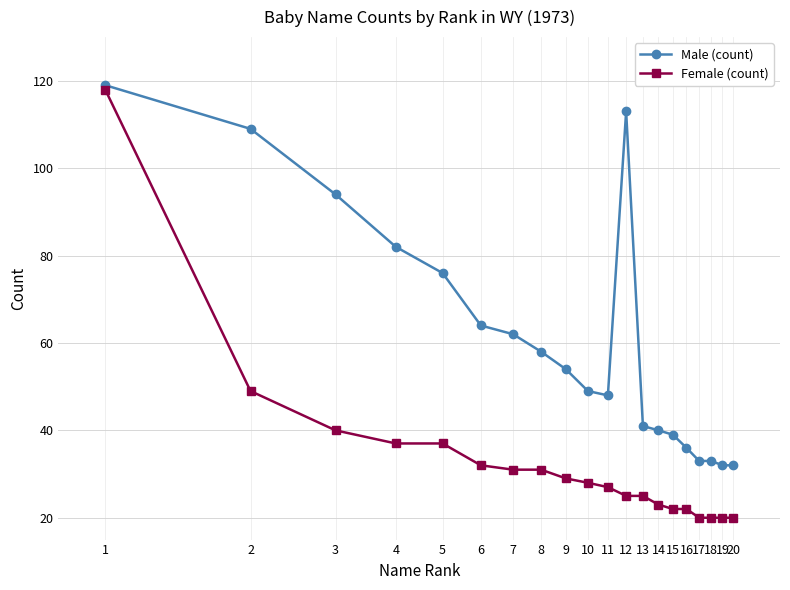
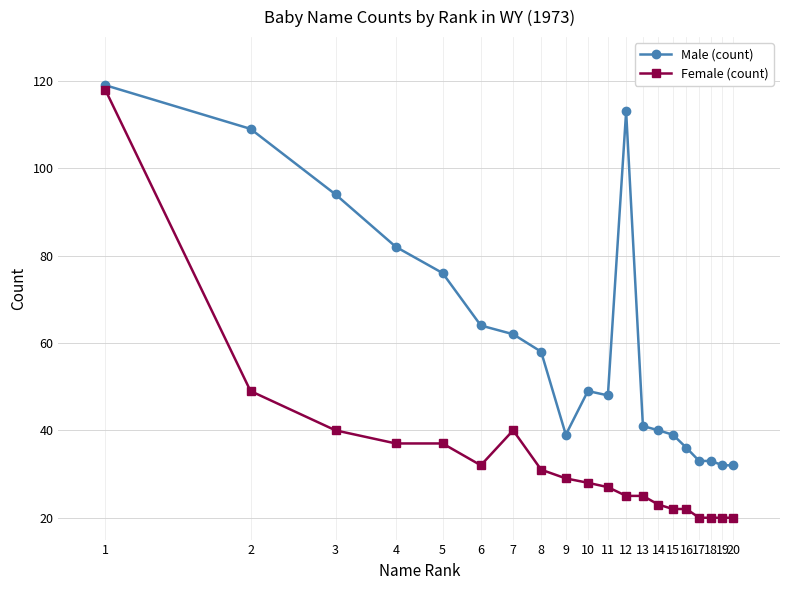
  {
    "Male (count)": {
      "1": 119,
      "2": 109,
      "3": 94,
      "4": 82,
      "5": 76,
      "6": 64,
      "7": 62,
      "8": 58,
-     "9": 54,
+     "9": 39,
      "10": 49,
      "11": 48,
      "12": 113,
      "13": 41,
      "14": 40,
      "15": 39,
      "16": 36,
      "17": 33
    },
    "Female (count)": {
      "1": 118,
      "2": 49,
      "3": 40,
      "4": 37,
      "5": 37,
      "6": 32,
-     "7": 31,
+     "7": 40,
      "8": 31,
      "9": 29,
      "10": 28,
      "11": 27,
      "12": 25,
      "13": 25,
      "14": 23,
      "15": 22,
      "16": 22,
      "17": 20
    }
  }
